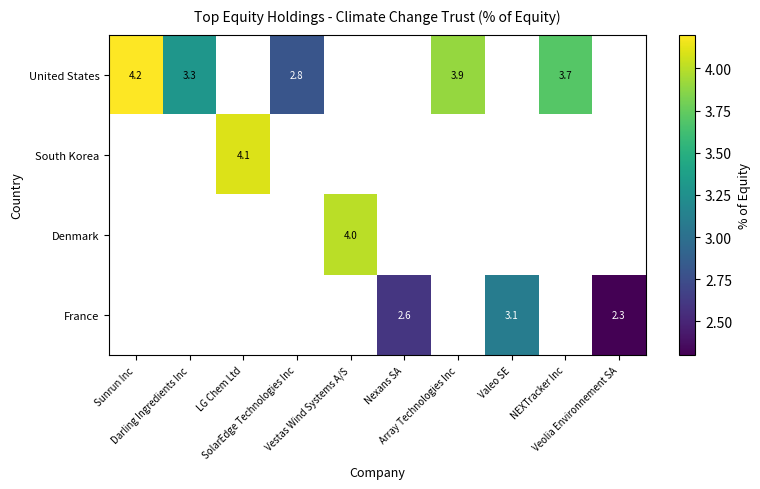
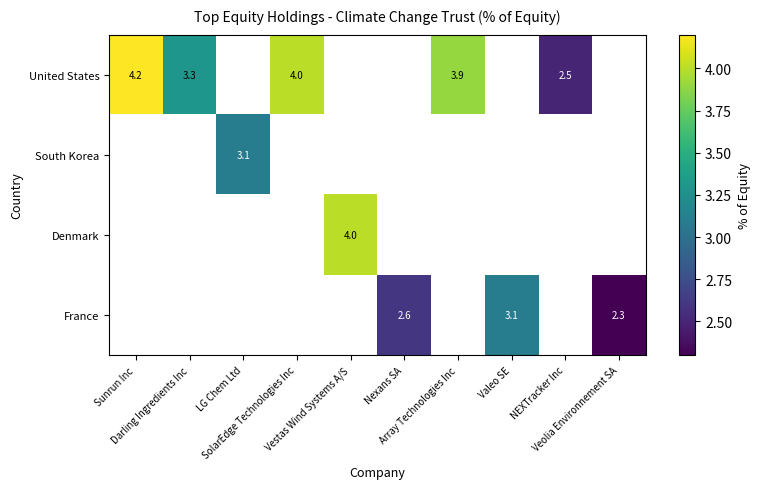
  {
    "United States": {
      "Sunrun Inc": 4.2,
      "Darling Ingredients Inc": 3.3,
-     "SolarEdge Technologies Inc": 2.8,
+     "SolarEdge Technologies Inc": 4.0,
      "Array Technologies Inc": 3.9,
-     "NEXTracker Inc": 3.7
+     "NEXTracker Inc": 2.5
    },
    "South Korea": {
-     "LG Chem Ltd": 4.1
+     "LG Chem Ltd": 3.1
    },
    "Denmark": {
      "Vestas Wind Systems A/S": 4.0
    },
    "France": {
      "Nexans SA": 2.6,
      "Valeo SE": 3.1,
      "Veolia Environnement SA": 2.3
    }
  }
